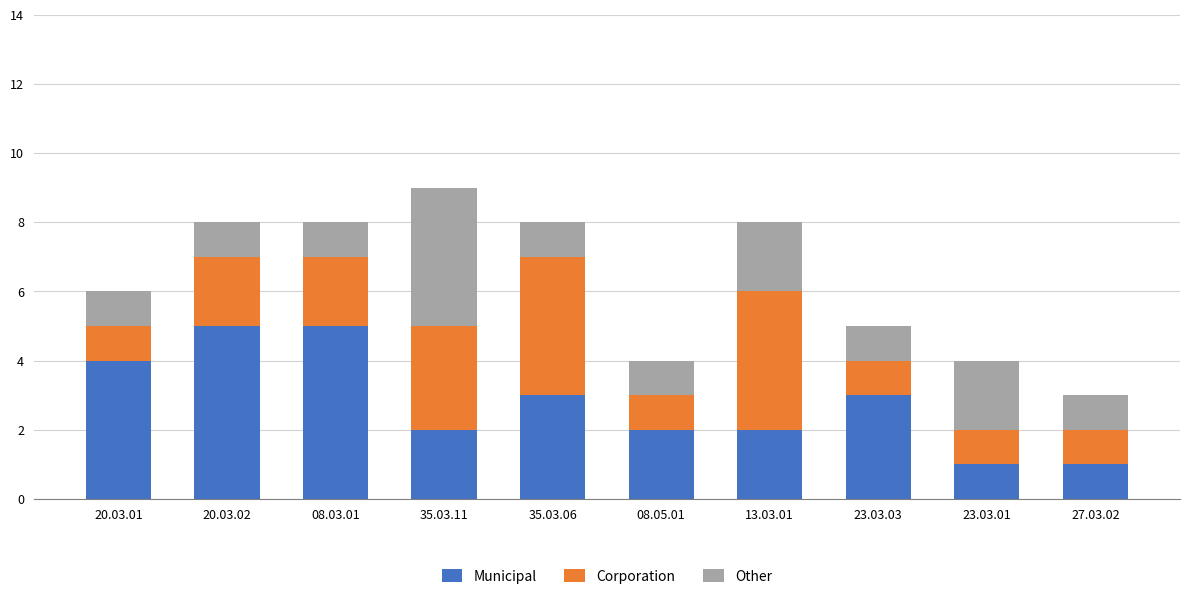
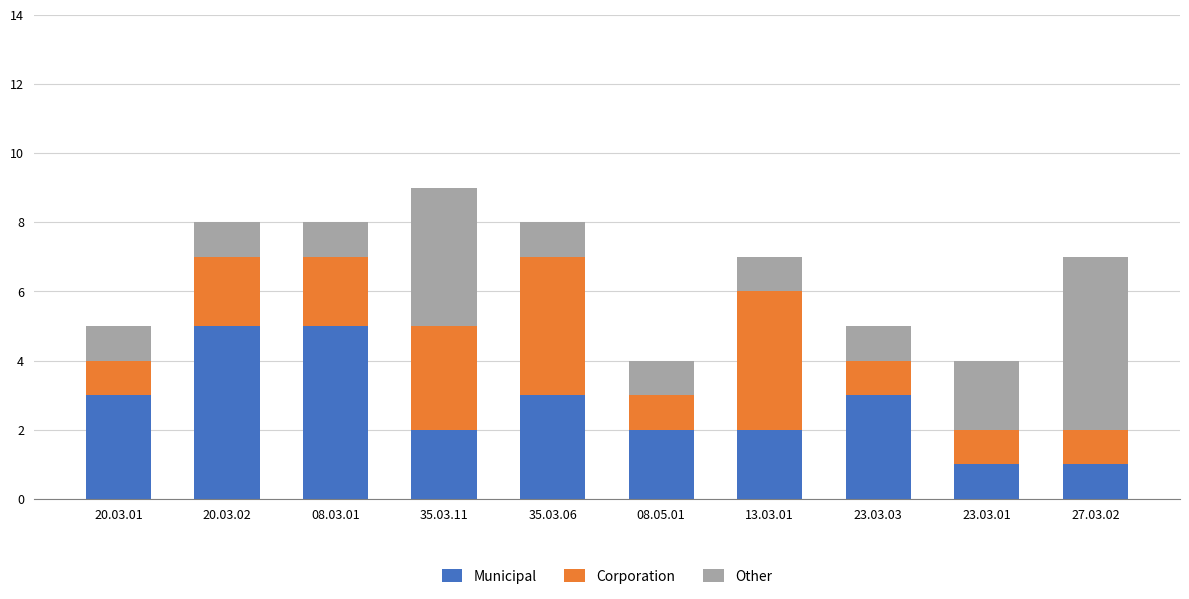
  {
    "Municipal": {
-     "20.03.01": 4,
+     "20.03.01": 3,
      "20.03.02": 5,
      "08.03.01": 5,
      "35.03.11": 2,
      "35.03.06": 3,
      "08.05.01": 2,
      "13.03.01": 2,
      "23.03.03": 3,
      "23.03.01": 1,
      "27.03.02": 1
    },
    "Corporation": {
      "20.03.01": 1,
      "20.03.02": 2,
      "08.03.01": 2,
      "35.03.11": 3,
      "35.03.06": 4,
      "08.05.01": 1,
      "13.03.01": 4,
      "23.03.03": 1,
      "23.03.01": 1,
      "27.03.02": 1
    },
    "Other": {
      "20.03.01": 1,
      "20.03.02": 1,
      "08.03.01": 1,
      "35.03.11": 4,
      "35.03.06": 1,
      "08.05.01": 1,
-     "13.03.01": 2,
+     "13.03.01": 1,
      "23.03.03": 1,
      "23.03.01": 2,
-     "27.03.02": 1
+     "27.03.02": 5
    }
  }
